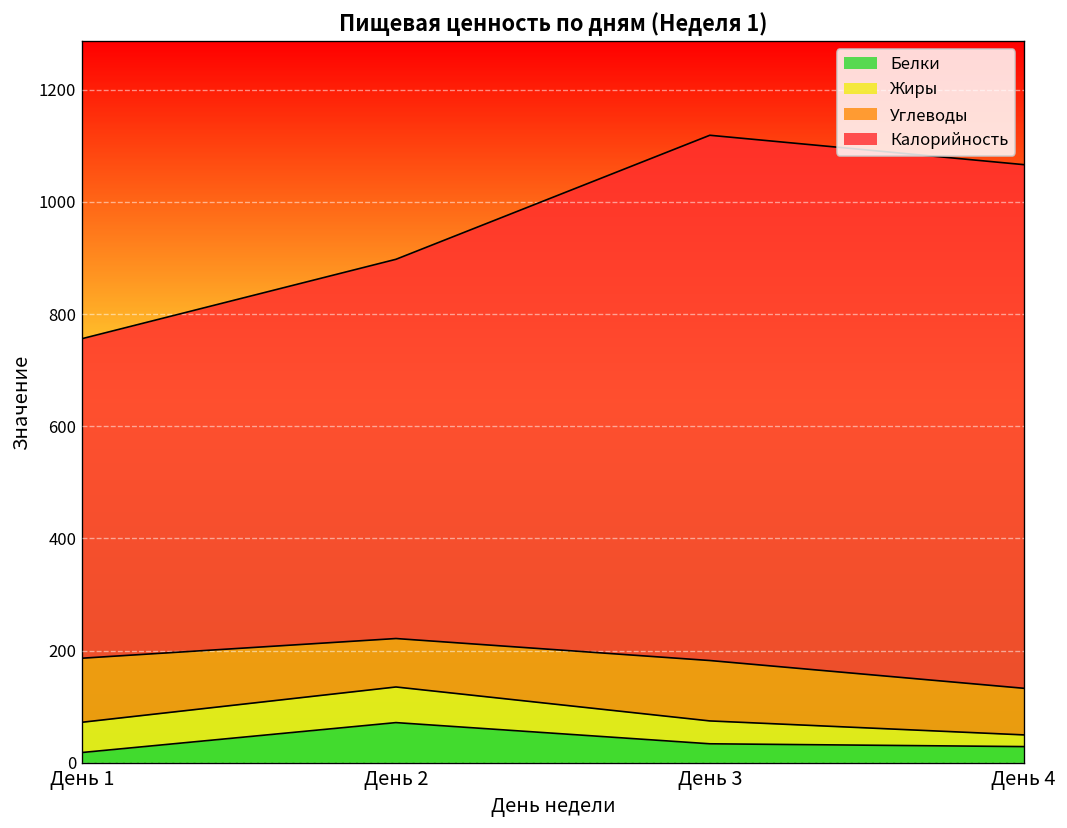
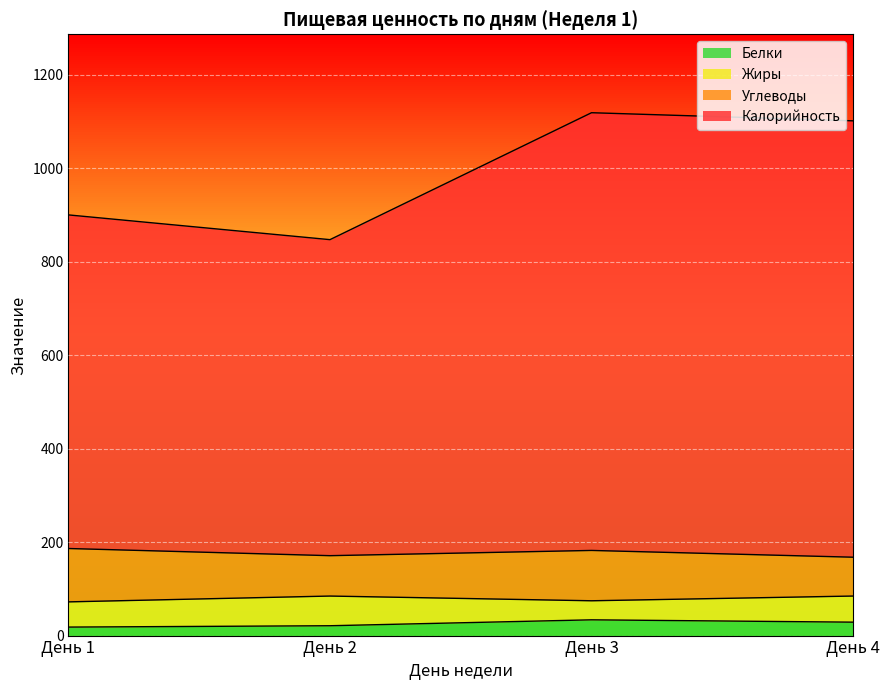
  {
    "Белки": {
      "День 1": 20,
-     "День 2": 70,
+     "День 2": 20,
      "День 3": 30,
      "День 4": 30
    },
    "Жиры": {
      "День 1": 50,
      "День 2": 60,
      "День 3": 40,
-     "День 4": 20
+     "День 4": 60
    },
    "Углеводы": {
      "День 1": 110,
      "День 2": 90,
      "День 3": 110,
      "День 4": 80
    },
    "Калорийность": {
-     "День 1": 570,
+     "День 1": 710,
      "День 2": 680,
      "День 3": 940,
      "День 4": 930
    }
  }
